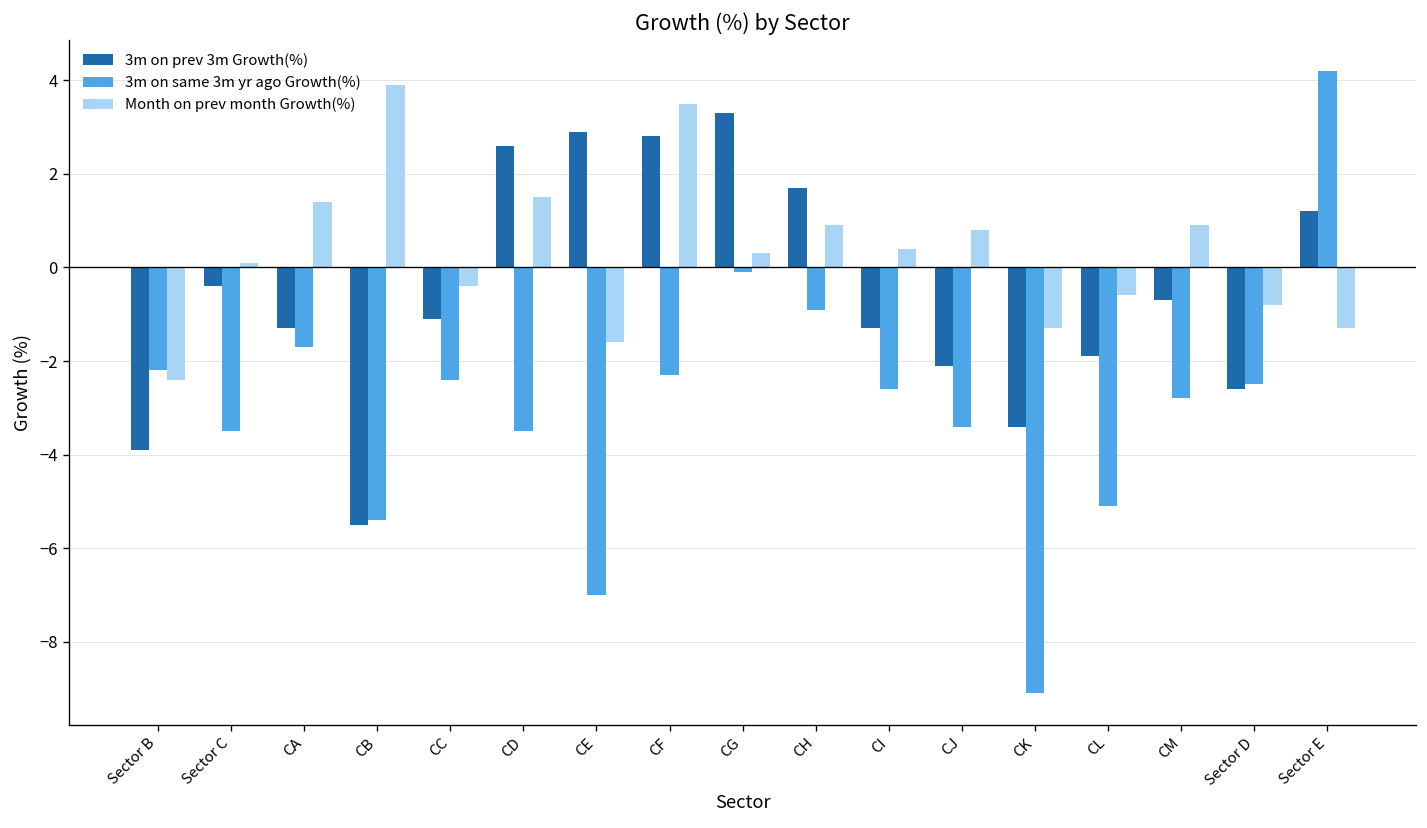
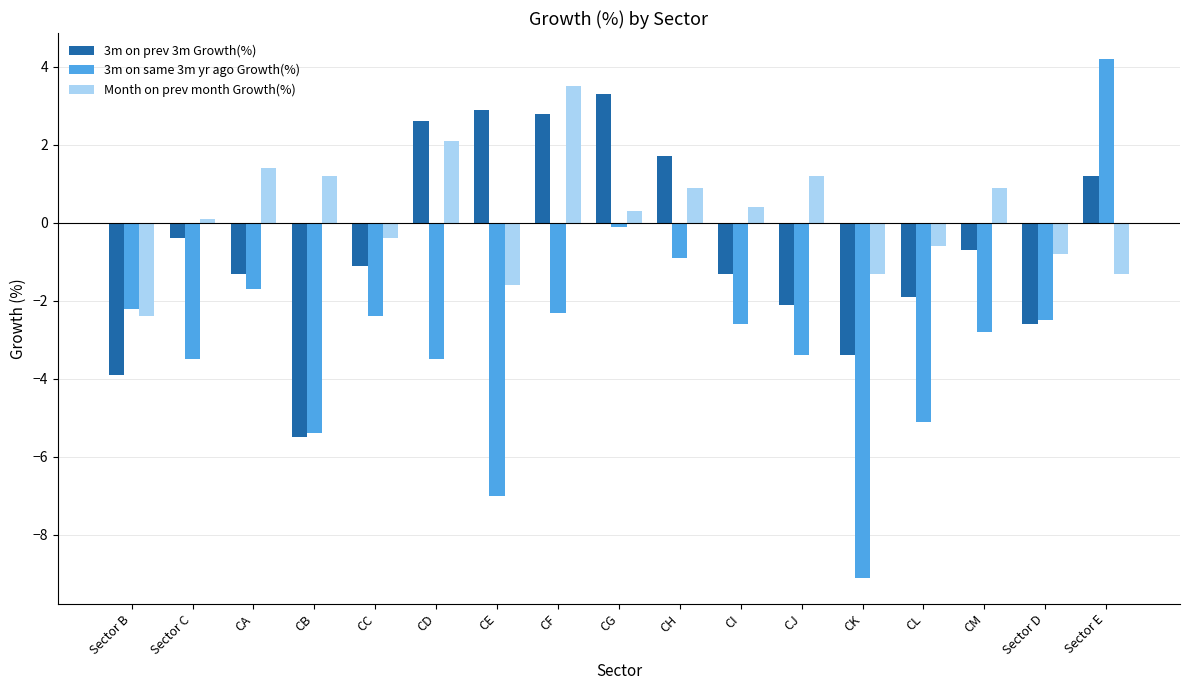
  {
    "3m on prev 3m Growth(%)": {
      "Sector B": -3.9,
      "Sector C": -0.4,
      "CA": -1.3,
      "CB": -5.5,
      "CC": -1.1,
      "CD": 2.6,
      "CE": 2.9,
      "CF": 2.8,
      "CG": 3.3,
      "CH": 1.7,
      "CI": -1.3,
      "CJ": -2.1,
      "CK": -3.4,
      "CL": -1.9,
      "CM": -0.7,
      "Sector D": -2.6,
      "Sector E": 1.2
    },
    "3m on same 3m yr ago Growth(%)": {
      "Sector B": -2.2,
      "Sector C": -3.5,
      "CA": -1.7,
      "CB": -5.4,
      "CC": -2.4,
      "CD": -3.5,
      "CE": -7.0,
      "CF": -2.3,
      "CG": -0.1,
      "CH": -0.9,
      "CI": -2.6,
      "CJ": -3.4,
      "CK": -9.1,
      "CL": -5.1,
      "CM": -2.8,
      "Sector D": -2.5,
      "Sector E": 4.2
    },
    "Month on prev month Growth(%)": {
      "Sector B": -2.4,
      "Sector C": 0.1,
      "CA": 1.4,
-     "CB": 3.9,
+     "CB": 1.2,
      "CC": -0.4,
-     "CD": 1.5,
+     "CD": 2.1,
      "CE": -1.6,
      "CF": 3.5,
      "CG": 0.3,
      "CH": 0.9,
      "CI": 0.4,
-     "CJ": 0.8,
+     "CJ": 1.2,
      "CK": -1.3,
      "CL": -0.6,
      "CM": 0.9,
      "Sector D": -0.8,
      "Sector E": -1.3
    }
  }
